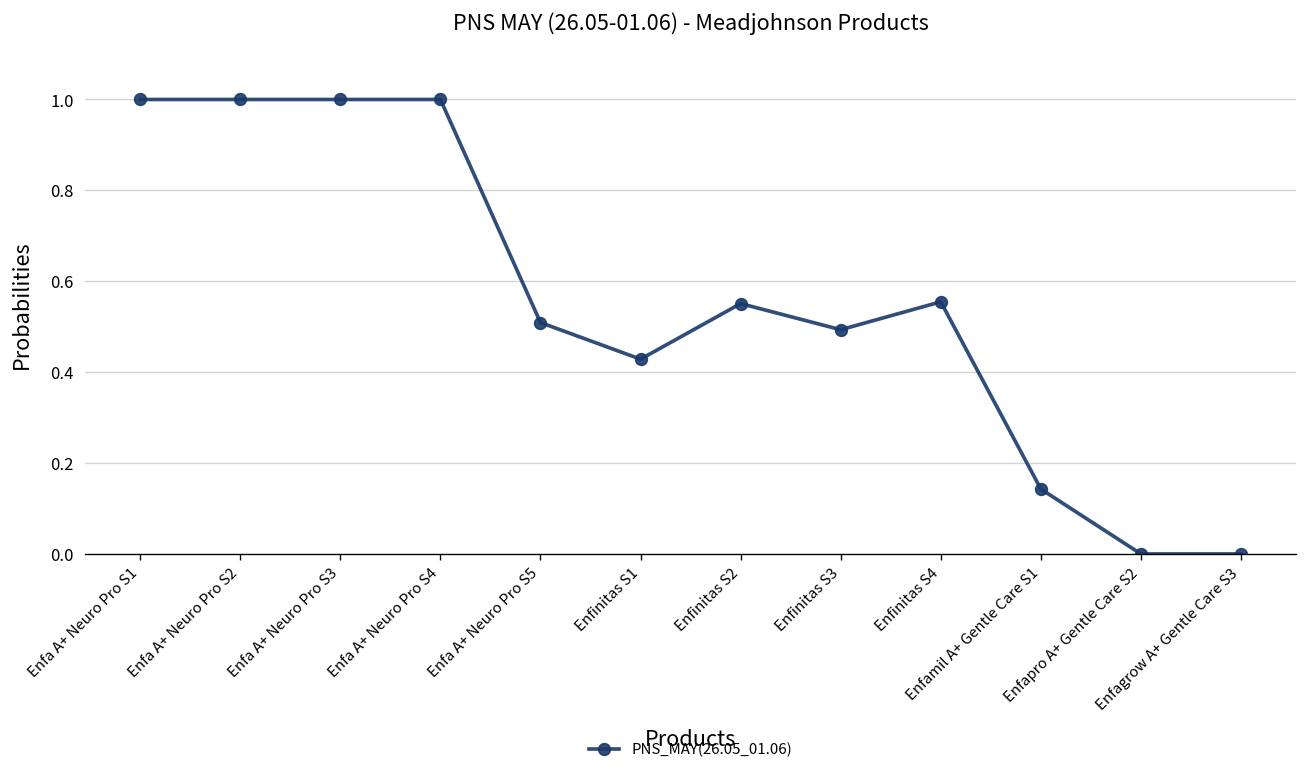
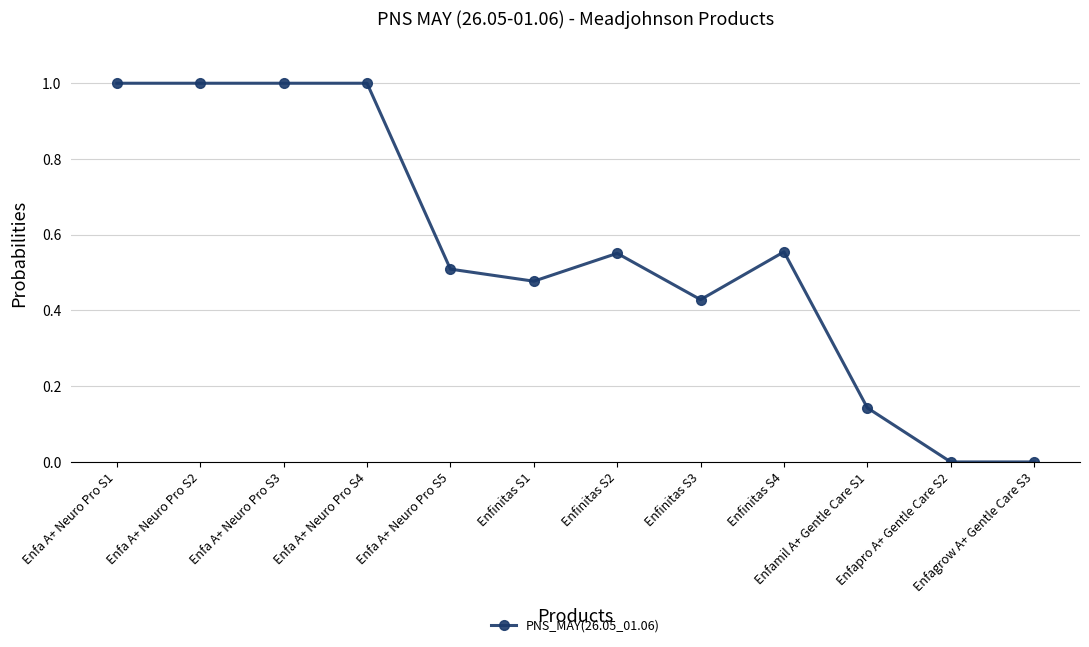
  {
    "Enfa A+ Neuro Pro S1": 1.00,
    "Enfa A+ Neuro Pro S2": 1.00,
    "Enfa A+ Neuro Pro S3": 1.00,
    "Enfa A+ Neuro Pro S4": 1.00,
    "Enfa A+ Neuro Pro S5": 0.51,
-   "Enfinitas S1": 0.43,
+   "Enfinitas S1": 0.48,
    "Enfinitas S2": 0.55,
-   "Enfinitas S3": 0.49,
+   "Enfinitas S3": 0.43,
    "Enfinitas S4": 0.55,
    "Enfamil A+ Gentle Care S1": 0.14,
    "Enfapro A+ Gentle Care S2": 0.00,
    "Enfagrow A+ Gentle Care S3": 0.00
  }
